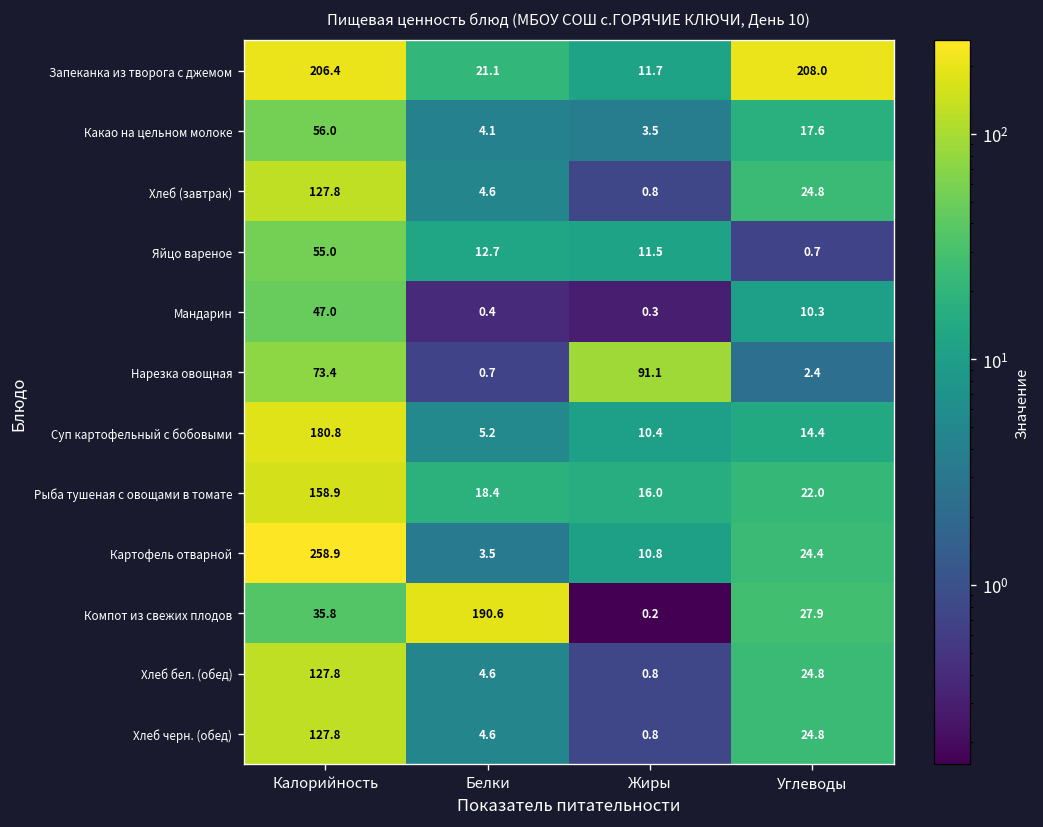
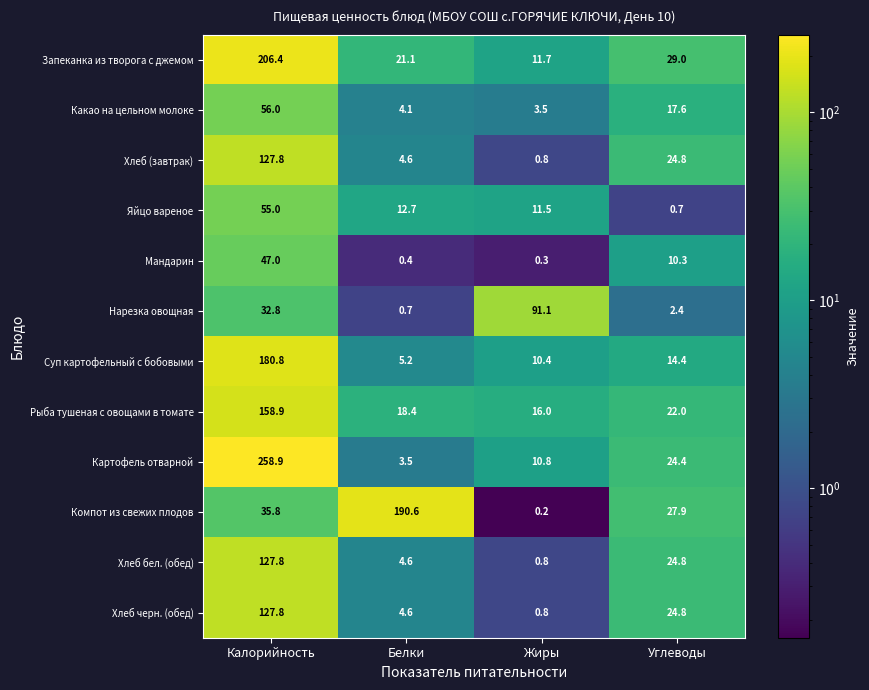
  {
    "Запеканка из творога с джемом": {
      "Калорийность": 206.4,
      "Белки": 21.1,
      "Жиры": 11.7,
-     "Углеводы": 208.0
+     "Углеводы": 29.0
    },
    "Какао на цельном молоке": {
      "Калорийность": 56.0,
      "Белки": 4.1,
      "Жиры": 3.5,
      "Углеводы": 17.6
    },
    "Хлеб (завтрак)": {
      "Калорийность": 127.8,
      "Белки": 4.6,
      "Жиры": 0.8,
      "Углеводы": 24.8
    },
    "Яйцо вареное": {
      "Калорийность": 55.0,
      "Белки": 12.7,
      "Жиры": 11.5,
      "Углеводы": 0.7
    },
    "Мандарин": {
      "Калорийность": 47.0,
      "Белки": 0.4,
      "Жиры": 0.3,
      "Углеводы": 10.3
    },
    "Нарезка овощная": {
-     "Калорийность": 73.4,
+     "Калорийность": 32.8,
      "Белки": 0.7,
      "Жиры": 91.1,
      "Углеводы": 2.4
    },
    "Суп картофельный с бобовыми": {
      "Калорийность": 180.8,
      "Белки": 5.2,
      "Жиры": 10.4,
      "Углеводы": 14.4
    },
    "Рыба тушеная с овощами в томате": {
      "Калорийность": 158.9,
      "Белки": 18.4,
      "Жиры": 16.0,
      "Углеводы": 22.0
    },
    "Картофель отварной": {
      "Калорийность": 258.9,
      "Белки": 3.5,
      "Жиры": 10.8,
      "Углеводы": 24.4
    },
    "Компот из свежих плодов": {
      "Калорийность": 35.8,
      "Белки": 190.6,
      "Жиры": 0.2,
      "Углеводы": 27.9
    },
    "Хлеб бел. (обед)": {
      "Калорийность": 127.8,
      "Белки": 4.6,
      "Жиры": 0.8,
      "Углеводы": 24.8
    },
    "Хлеб черн. (обед)": {
      "Калорийность": 127.8,
      "Белки": 4.6,
      "Жиры": 0.8,
      "Углеводы": 24.8
    }
  }
